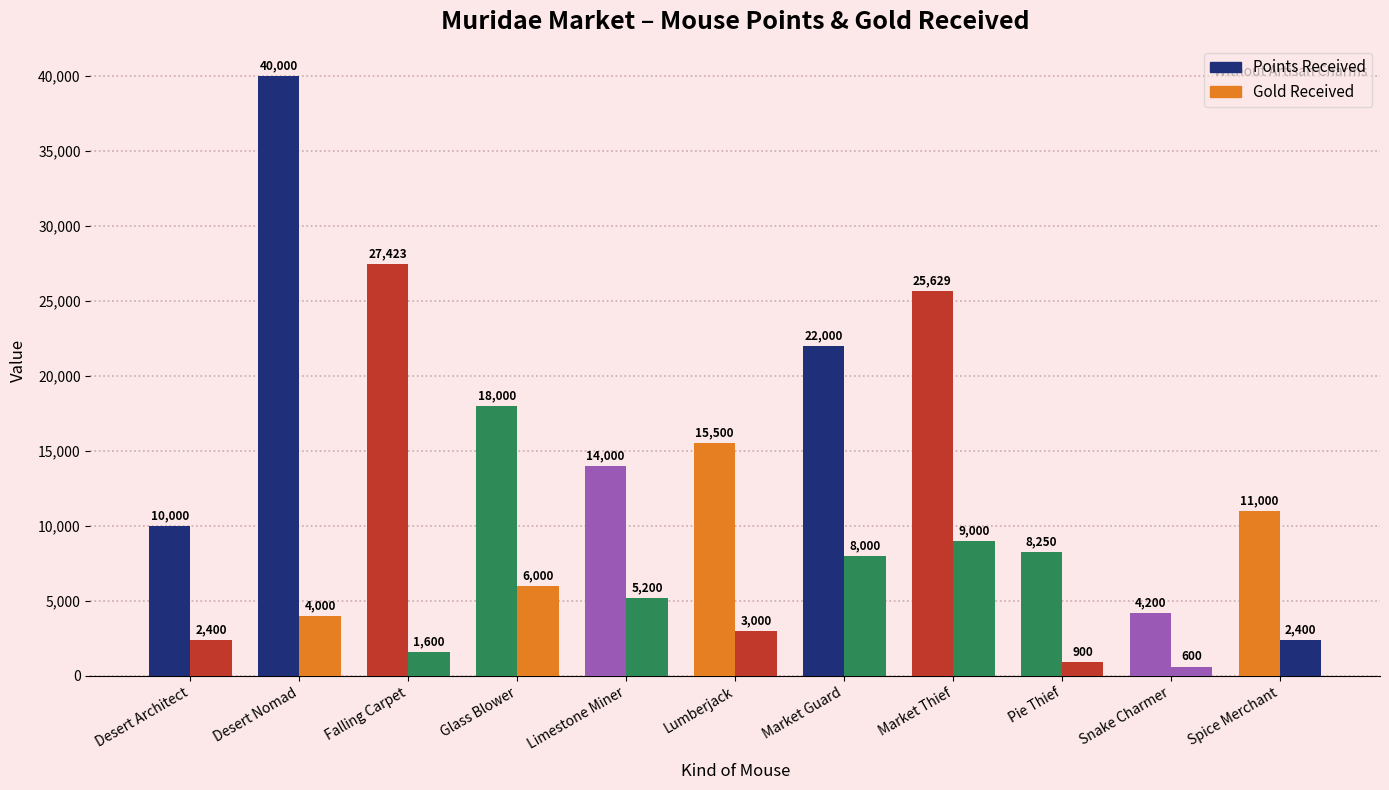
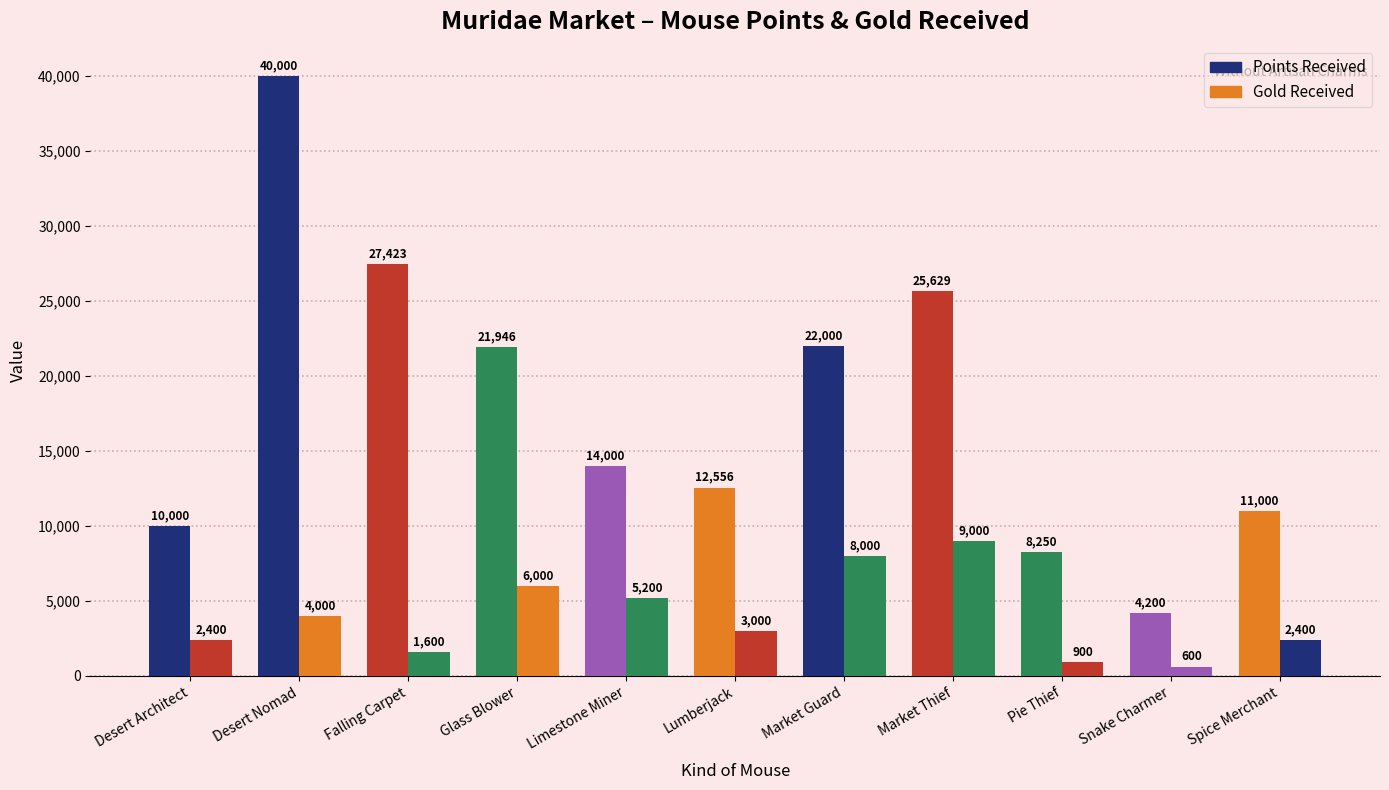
  {
    "Points Received": {
      "Desert Architect": "10,000",
      "Desert Nomad": "40,000",
      "Falling Carpet": "27,423",
-     "Glass Blower": "18,000",
+     "Glass Blower": "21,946",
      "Limestone Miner": "14,000",
-     "Lumberjack": "15,500",
+     "Lumberjack": "12,556",
      "Market Guard": "22,000",
      "Market Thief": "25,629",
      "Pie Thief": "8,250",
      "Snake Charmer": "4,200",
      "Spice Merchant": "11,000"
    }
  }
